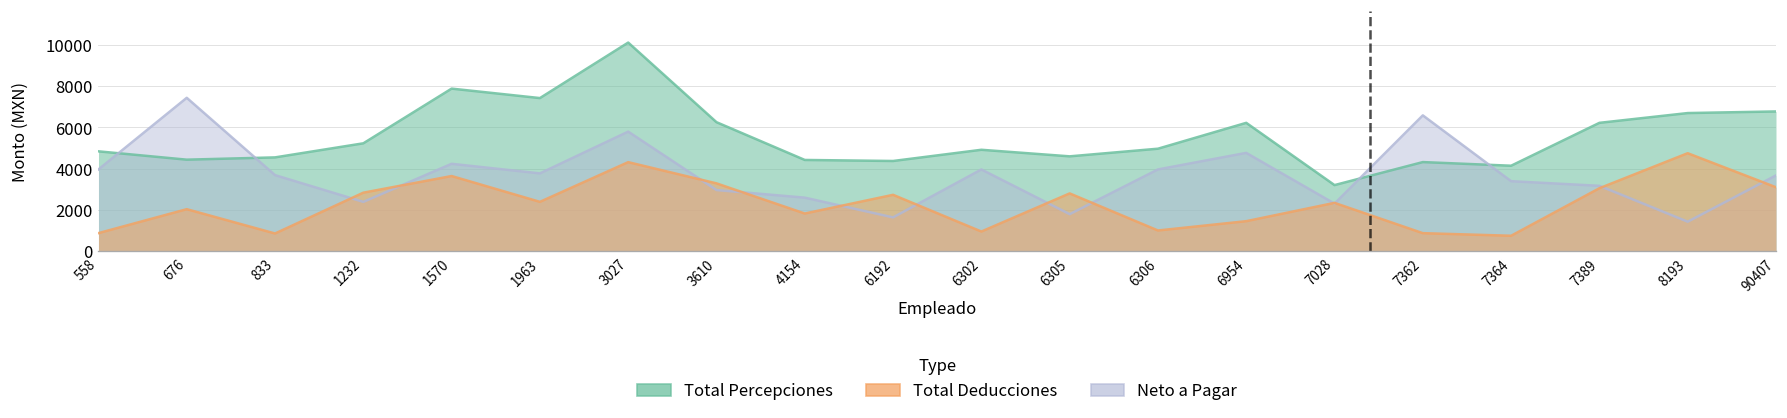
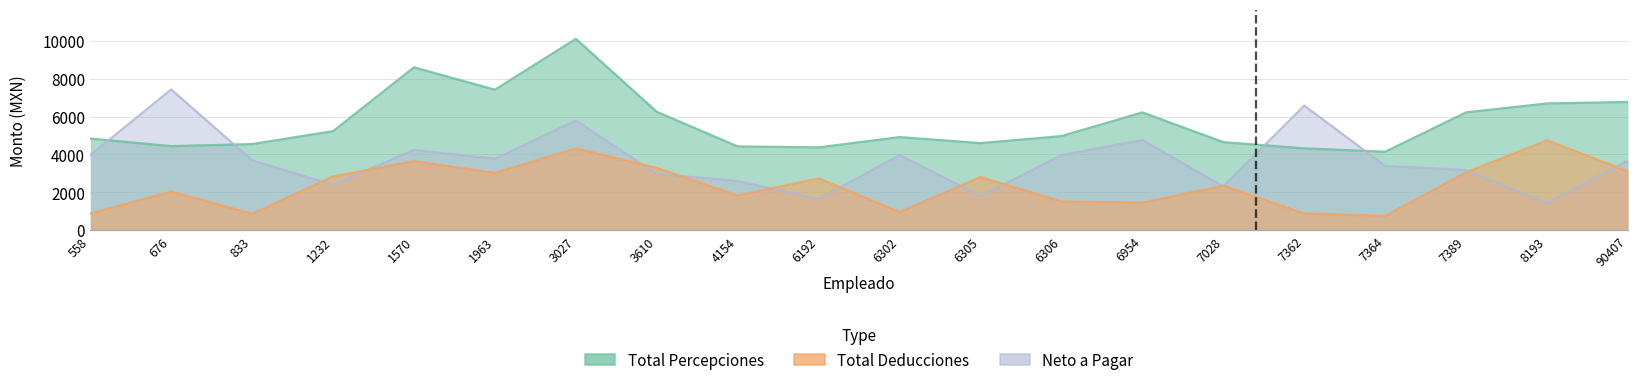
  {
    "Total Percepciones": {
      "558": 4800,
      "676": 4400,
      "833": 4500,
      "1232": 5200,
-     "1570": 7900,
+     "1570": 8600,
      "1963": 7400,
      "3027": 10100,
      "3610": 6200,
      "4154": 4400,
      "6192": 4400,
      "6302": 4900,
      "6305": 4600,
      "6306": 5000,
      "6954": 6200,
-     "7028": 3200,
+     "7028": 4600,
      "7362": 4300,
      "7364": 4100,
      "7389": 6200,
      "8193": 6700,
      "90407": 6800
    },
    "Neto a Pagar": {
      "558": 4000,
      "676": 7400,
      "833": 3700,
      "1232": 2400,
      "1570": 4200,
      "1963": 3800,
      "3027": 5800,
      "3610": 3000,
      "4154": 2600,
      "6192": 1600,
      "6302": 4000,
      "6305": 1800,
      "6306": 4000,
      "6954": 4800,
      "7362": 6600,
      "7364": 3400,
      "8193": 1400,
      "90407": 3700
    },
    "Total Deducciones": {
      "558": 900,
      "676": 2000,
      "833": 900,
      "1232": 2800,
      "1570": 3600,
-     "1963": 2400,
+     "1963": 3000,
      "3027": 4300,
      "3610": 3300,
      "4154": 1800,
      "6192": 2700,
      "6302": 1000,
      "6305": 2800,
-     "6306": 1000,
+     "6306": 1500,
      "6954": 1500,
      "7362": 900,
      "7364": 700,
      "8193": 4700,
      "90407": 3100
    }
  }
